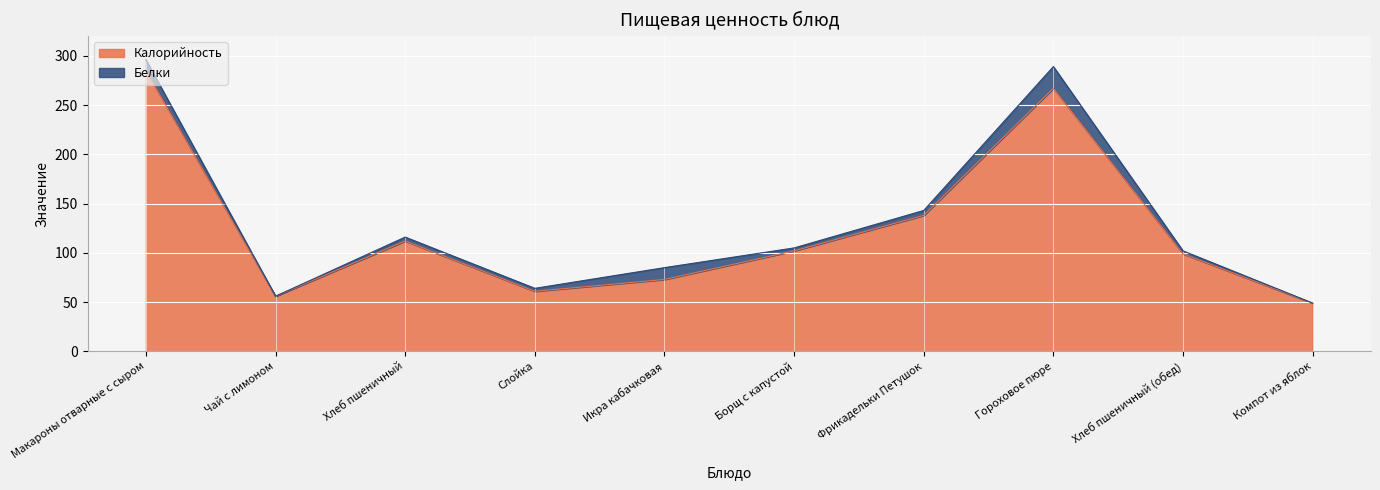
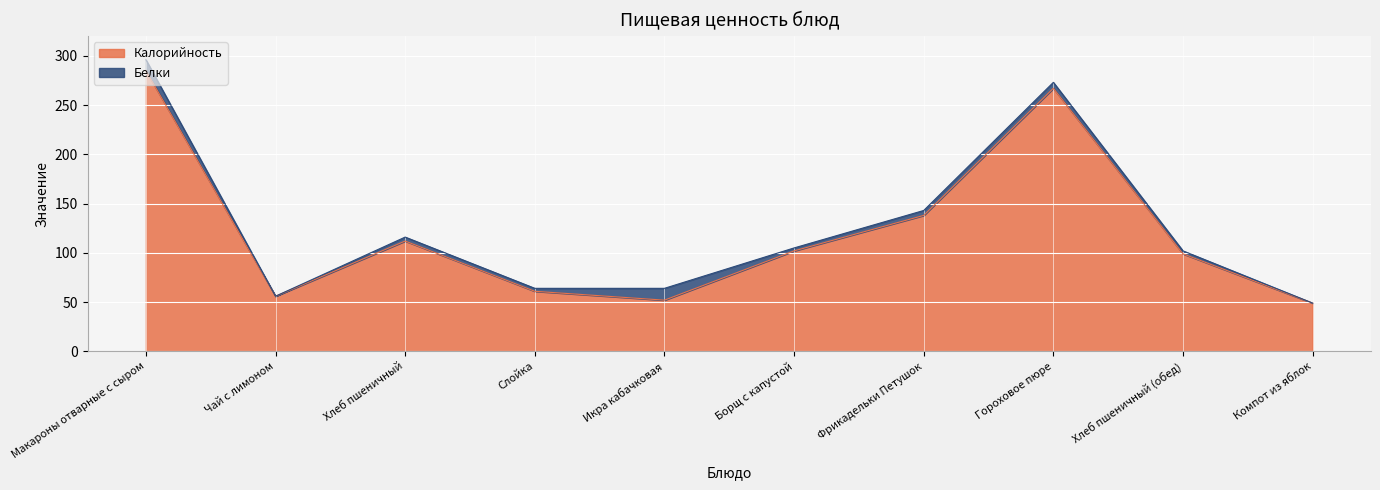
  {
    "Калорийность": {
      "Хлеб пшеничный": 110,
      "Слойка": 60,
-     "Икра кабачковая": 70,
+     "Икра кабачковая": 50,
      "Борщ с капустой": 100,
      "Фрикадельки Петушок": 140,
      "Гороховое пюре": 270,
      "Хлеб пшеничный (обед)": 100
    },
    "Белки": {
      "Хлеб пшеничный": 0,
      "Слойка": 0,
      "Икра кабачковая": 10,
      "Борщ с капустой": 0,
      "Фрикадельки Петушок": 10,
-     "Гороховое пюре": 20,
+     "Гороховое пюре": 10,
      "Хлеб пшеничный (обед)": 0
    }
  }
